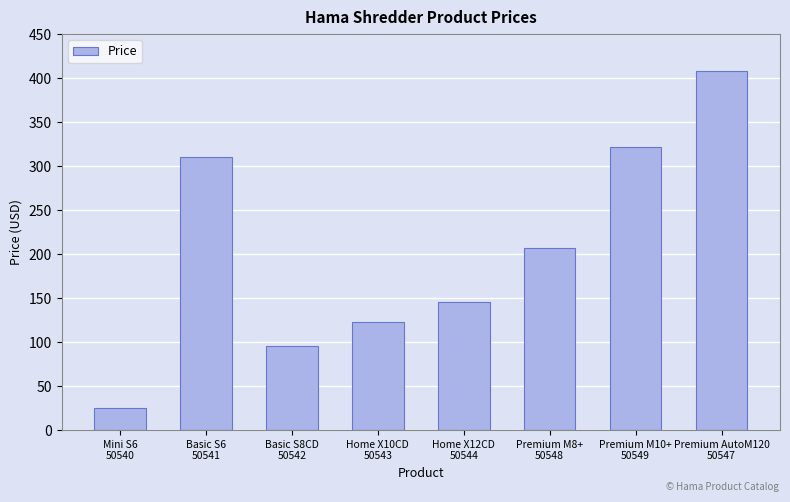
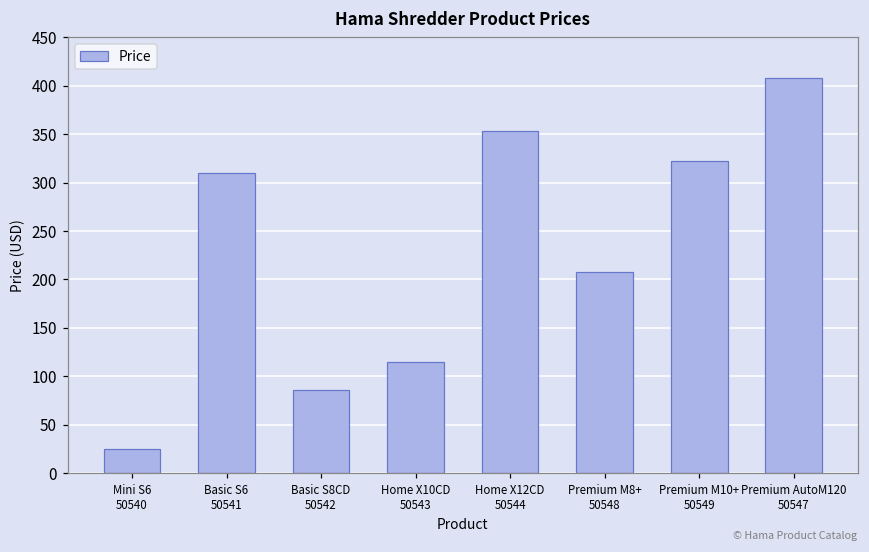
  {
    "Mini S6 50540": 30,
    "Basic S6 50541": 310,
-   "Basic S8CD 50542": 100,
-   "Home X10CD 50543": 120,
-   "Home X12CD 50544": 150,
+   "Basic S8CD 50542": 90,
+   "Home X10CD 50543": 110,
+   "Home X12CD 50544": 350,
    "Premium M8+ 50548": 210,
    "Premium M10+ 50549": 320,
    "Premium AutoM120 50547": 410
  }
